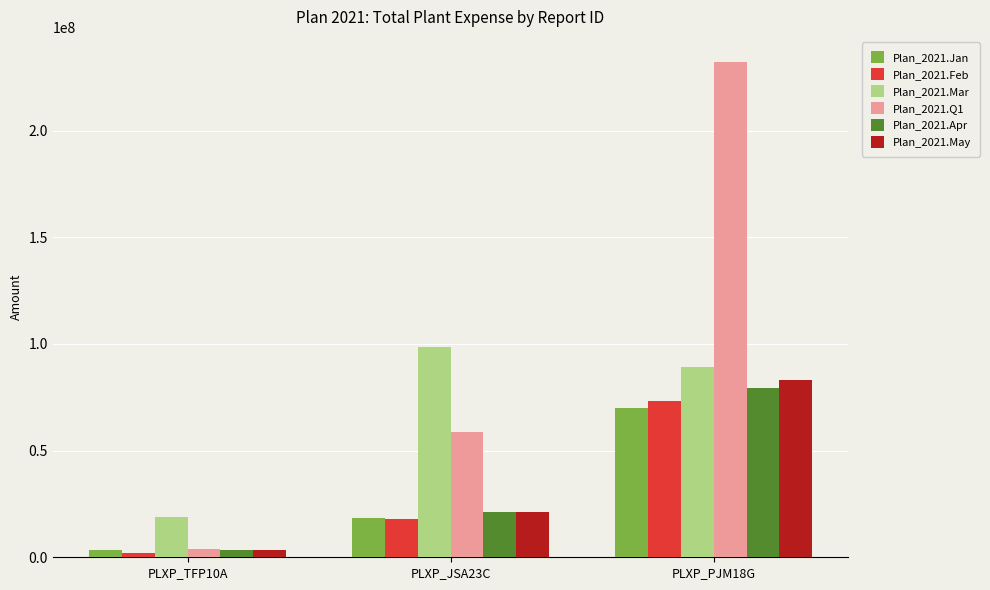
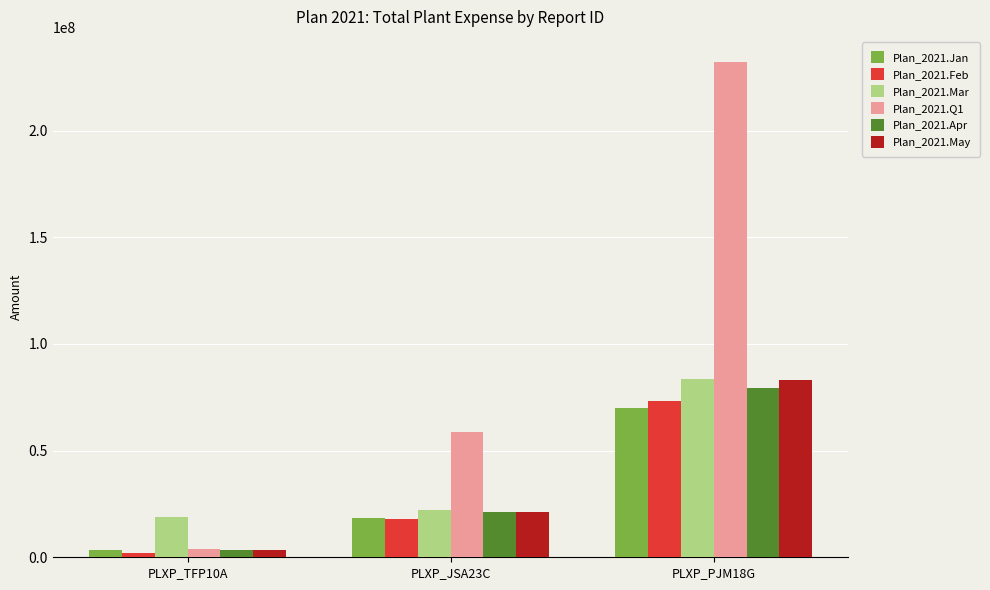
  {
    "Plan_2021.Mar": {
      "PLXP_TFP10A": 19000000,
-     "PLXP_JSA23C": 98000000,
-     "PLXP_PJM18G": 89000000
+     "PLXP_JSA23C": 22000000,
+     "PLXP_PJM18G": 84000000
    },
    "Plan_2021.Q1": {
      "PLXP_TFP10A": 4000000,
      "PLXP_JSA23C": 58000000,
      "PLXP_PJM18G": 232000000
    }
  }
